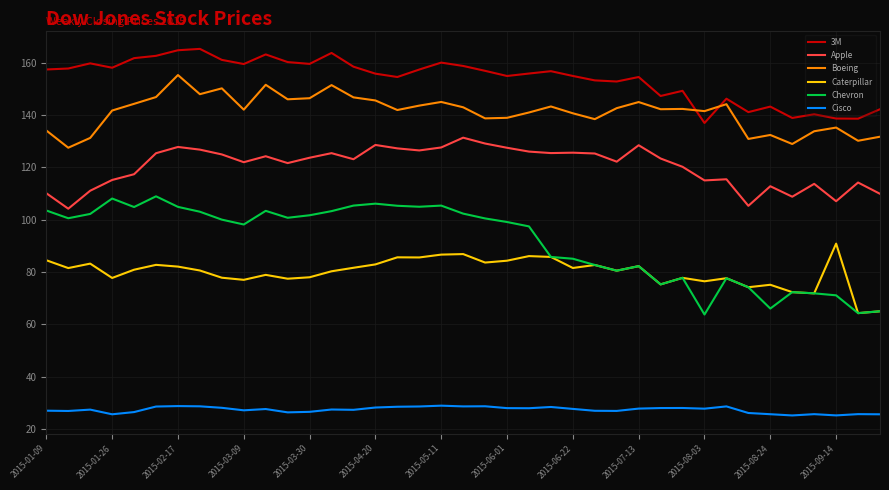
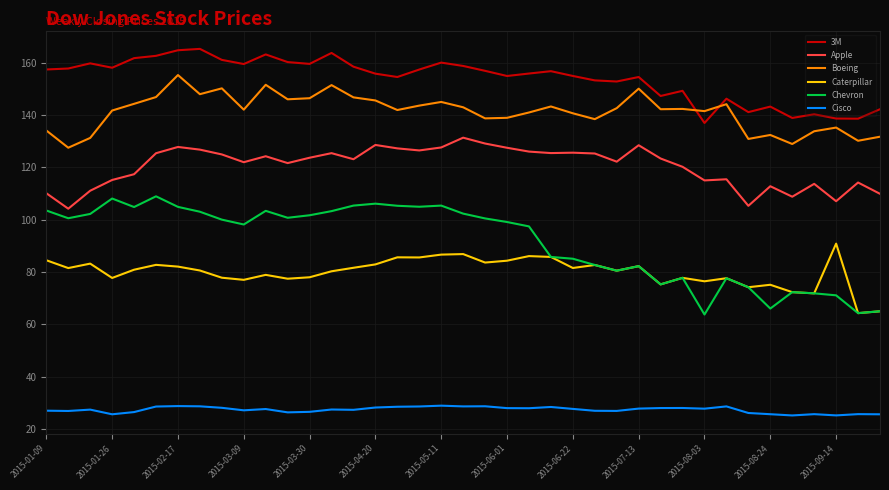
  {
    "3M": {
      "2015-01-09": 157,
      "2015-01-26": 158,
      "2015-03-09": 160,
      "2015-03-30": 160,
      "2015-04-20": 156,
      "2015-05-11": 160,
      "2015-06-01": 155,
      "2015-06-22": 155,
      "2015-07-13": 155,
      "2015-08-03": 137,
      "2015-08-24": 143,
      "2015-09-14": 139
    },
    "Apple": {
      "2015-01-09": 110,
      "2015-01-26": 115,
      "2015-02-17": 128,
      "2015-03-09": 122,
      "2015-03-30": 124,
      "2015-04-20": 129,
      "2015-05-11": 128,
      "2015-06-01": 128,
      "2015-06-22": 126,
      "2015-07-13": 128,
      "2015-08-03": 115,
      "2015-08-24": 113,
      "2015-09-14": 107
    },
    "Boeing": {
      "2015-01-09": 134,
      "2015-01-26": 142,
      "2015-02-17": 155,
      "2015-03-09": 142,
      "2015-03-30": 146,
      "2015-04-20": 146,
      "2015-05-11": 145,
      "2015-06-01": 139,
      "2015-06-22": 141,
-     "2015-07-13": 145,
+     "2015-07-13": 150,
      "2015-08-03": 142,
      "2015-08-24": 132,
      "2015-09-14": 135
    },
    "Caterpillar": {
      "2015-01-09": 84,
      "2015-01-26": 78,
      "2015-02-17": 82,
      "2015-03-09": 77,
      "2015-03-30": 78,
      "2015-04-20": 83,
      "2015-05-11": 87,
      "2015-06-01": 84,
      "2015-06-22": 82,
      "2015-08-03": 76,
      "2015-08-24": 75,
      "2015-09-14": 91
    },
    "Chevron": {
      "2015-01-09": 104,
      "2015-01-26": 108,
      "2015-02-17": 105,
      "2015-03-09": 98,
      "2015-03-30": 102,
      "2015-04-20": 106,
      "2015-05-11": 105,
      "2015-06-01": 99,
      "2015-06-22": 85,
      "2015-08-03": 64,
      "2015-08-24": 66,
      "2015-09-14": 71
    },
    "Cisco": {
      "2015-01-09": 27,
      "2015-01-26": 26,
      "2015-02-17": 29,
      "2015-03-09": 27,
      "2015-03-30": 27,
      "2015-04-20": 28,
      "2015-05-11": 29,
      "2015-06-01": 28,
      "2015-06-22": 28,
      "2015-07-13": 28,
      "2015-08-03": 28,
      "2015-08-24": 26,
      "2015-09-14": 25
    }
  }
